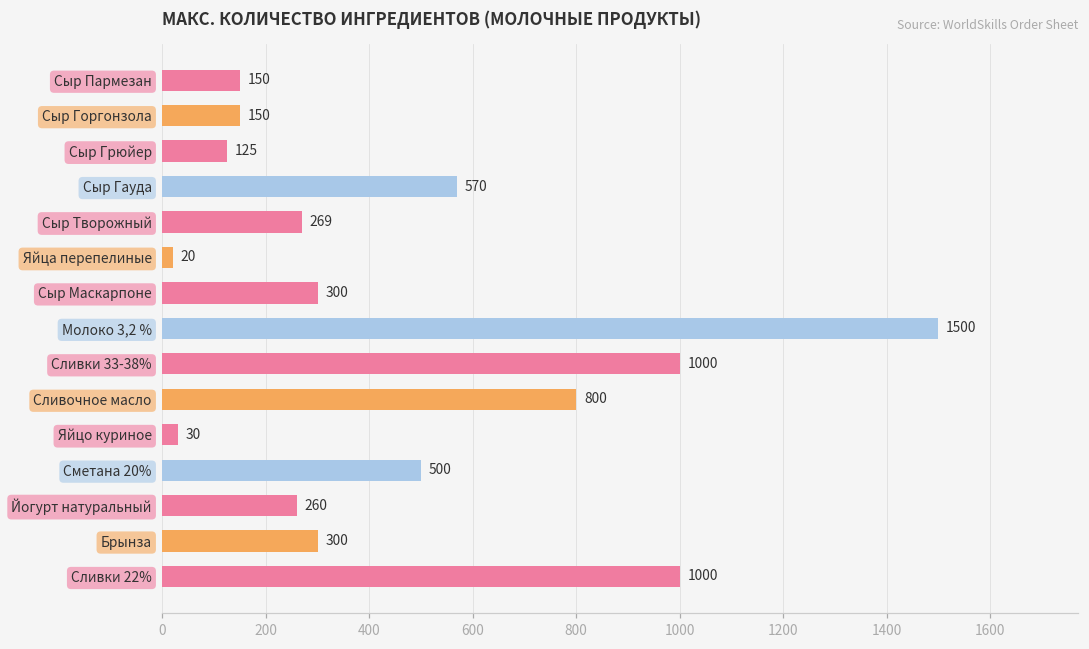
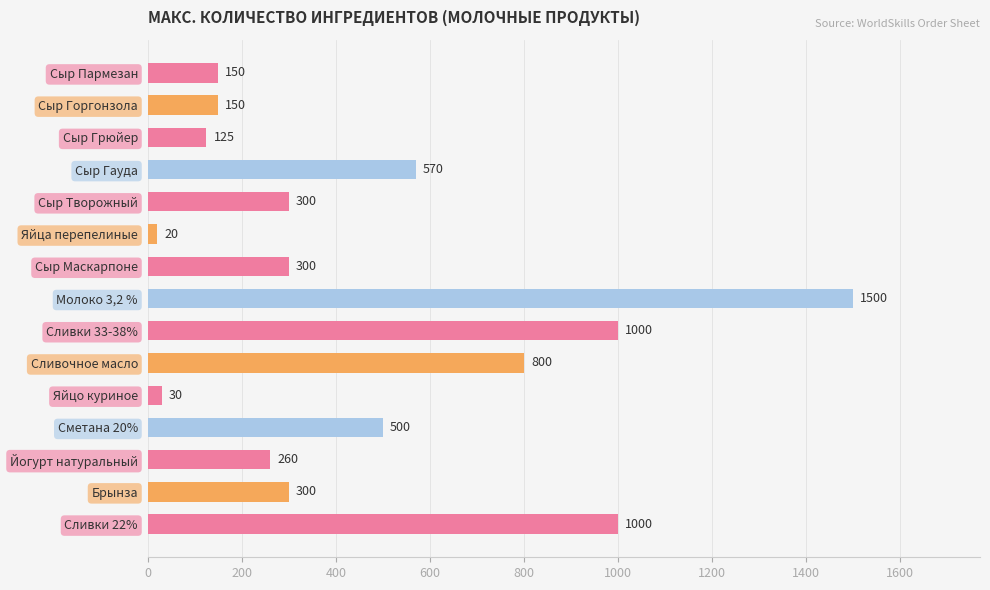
  {
    "Сыр Пармезан": 150,
    "Сыр Горгонзола": 150,
    "Сыр Грюйер": 125,
    "Сыр Гауда": 570,
-   "Сыр Творожный": 269,
+   "Сыр Творожный": 300,
    "Яйца перепелиные": 20,
    "Сыр Маскарпоне": 300,
    "Молоко 3,2 %": 1500,
    "Сливки 33-38%": 1000,
    "Сливочное масло": 800,
    "Яйцо куриное": 30,
    "Сметана 20%": 500,
    "Йогурт натуральный": 260,
    "Брынза": 300,
    "Сливки 22%": 1000
  }
